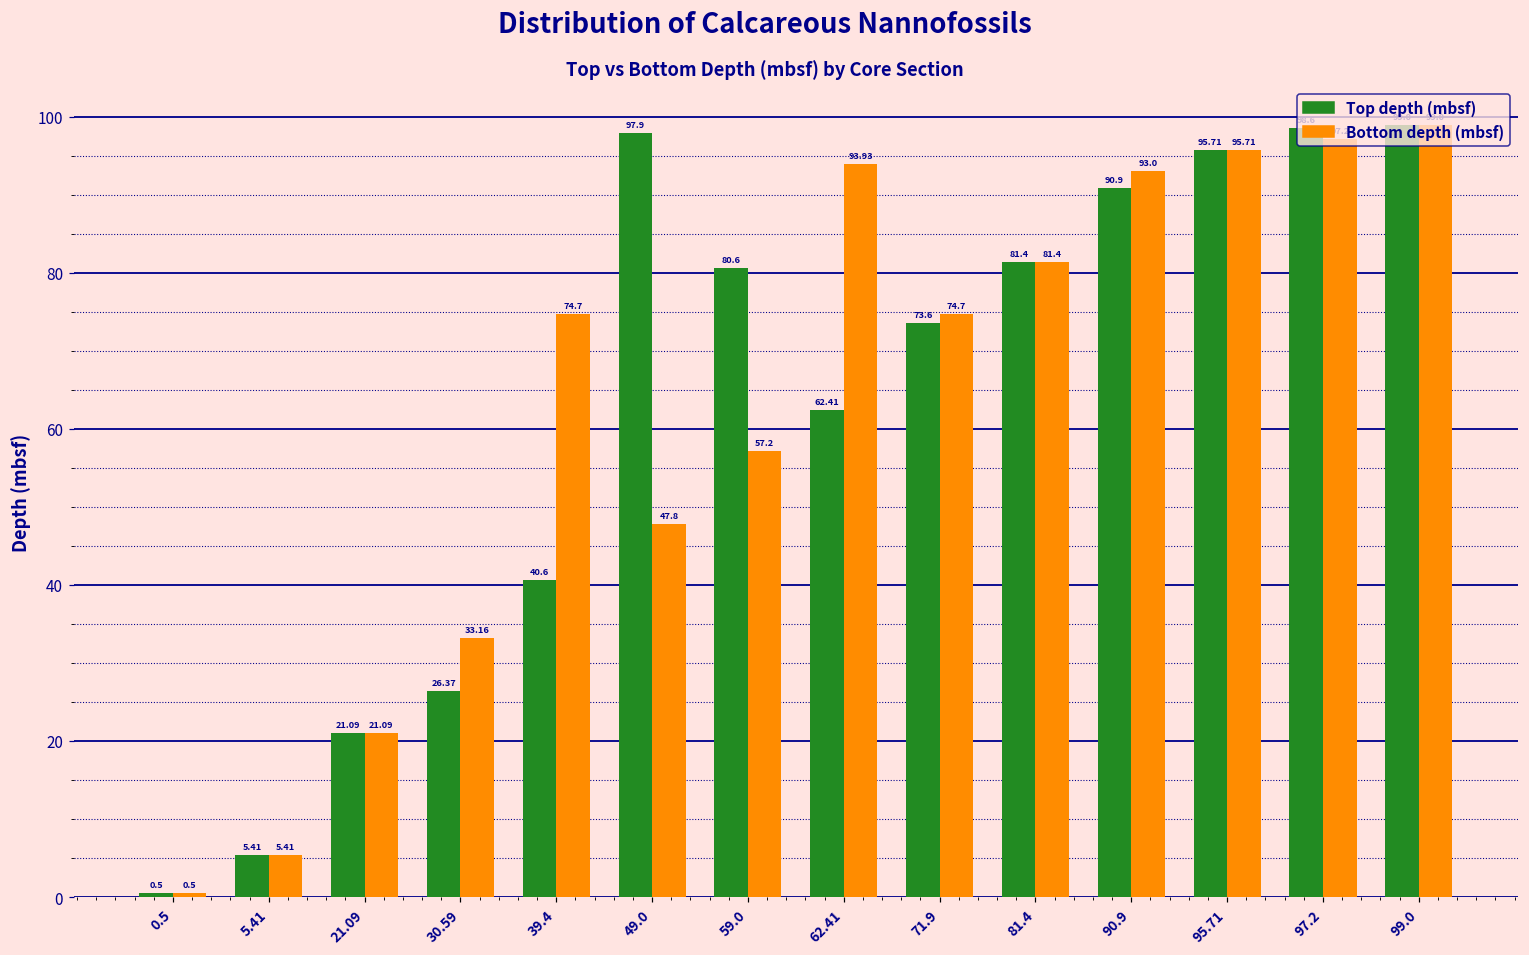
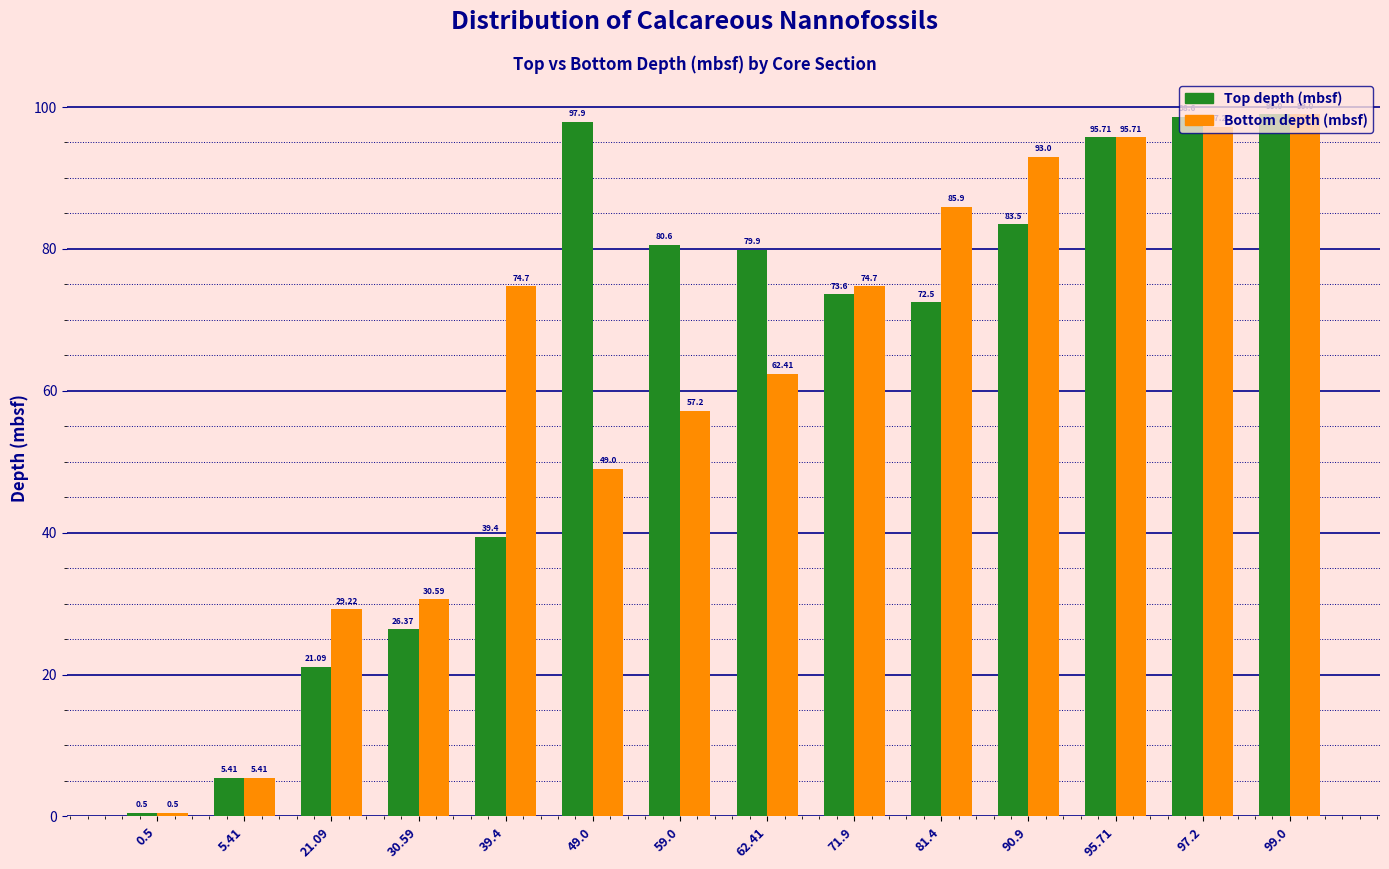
  {
    "Top depth (mbsf)": {
      "0.5": 0.5,
      "5.41": 5.41,
      "21.09": 21.09,
      "30.59": 26.37,
-     "39.4": 40.6,
+     "39.4": 39.4,
      "49.0": 97.9,
      "59.0": 80.6,
-     "62.41": 62.41,
+     "62.41": 79.9,
      "71.9": 73.6,
-     "81.4": 81.4,
-     "90.9": 90.9,
+     "81.4": 72.5,
+     "90.9": 83.5,
      "95.71": 95.71
    },
    "Bottom depth (mbsf)": {
      "0.5": 0.5,
      "5.41": 5.41,
-     "21.09": 21.09,
-     "30.59": 33.16,
+     "21.09": 29.22,
+     "30.59": 30.59,
      "39.4": 74.7,
-     "49.0": 47.8,
+     "49.0": 49.0,
      "59.0": 57.2,
-     "62.41": 93.93,
+     "62.41": 62.41,
      "71.9": 74.7,
-     "81.4": 81.4,
+     "81.4": 85.9,
      "90.9": 93.0,
      "95.71": 95.71
    }
  }
